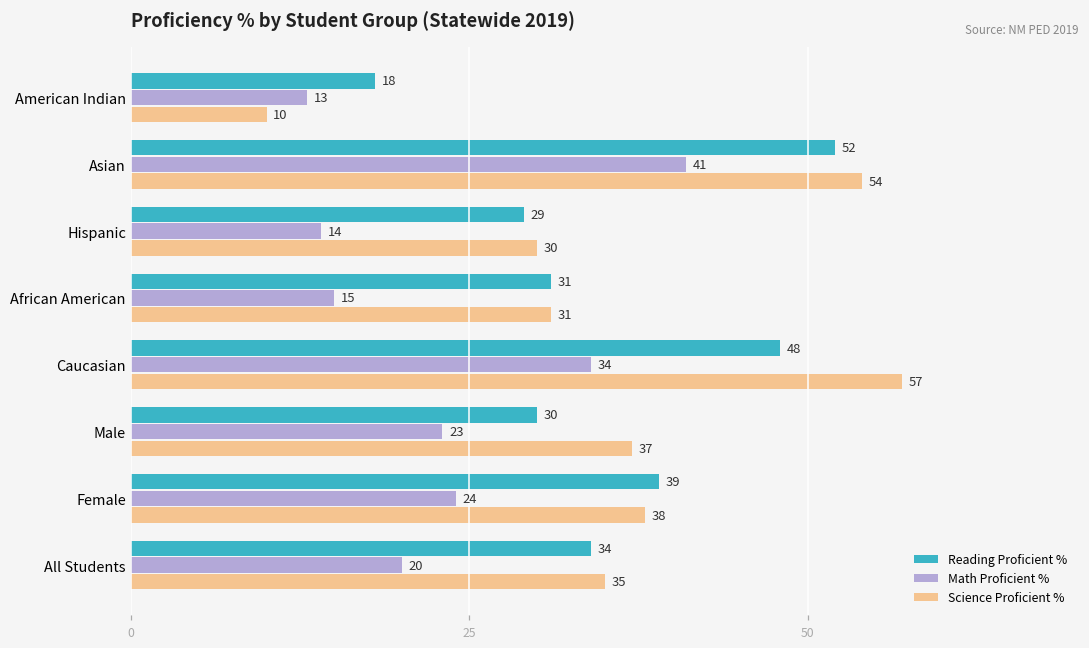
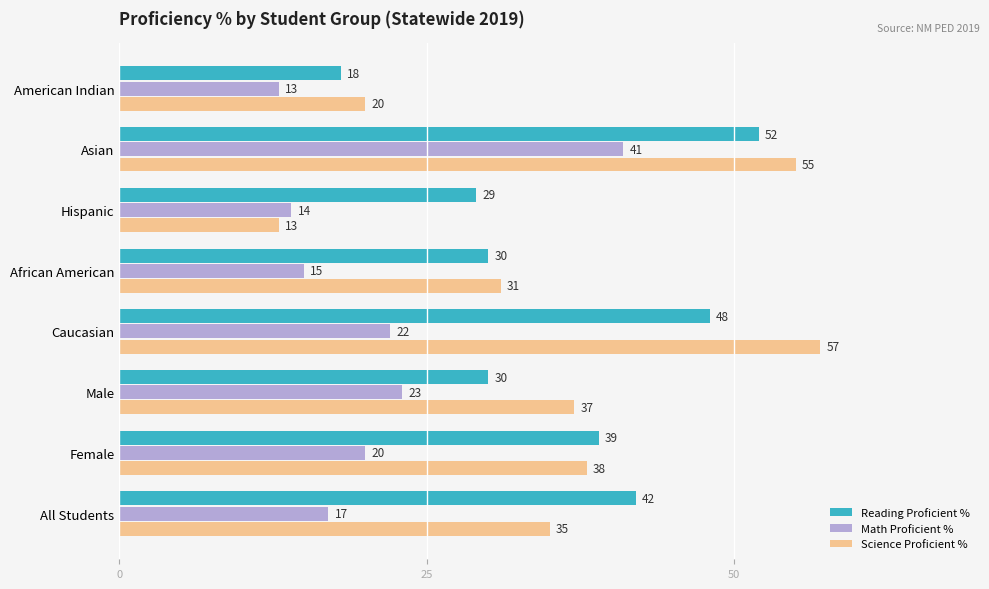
  {
    "Reading Proficient %": {
      "American Indian": 18,
      "Asian": 52,
      "Hispanic": 29,
-     "African American": 31,
+     "African American": 30,
      "Caucasian": 48,
      "Male": 30,
      "Female": 39,
-     "All Students": 34
+     "All Students": 42
    },
    "Math Proficient %": {
      "American Indian": 13,
      "Asian": 41,
      "Hispanic": 14,
      "African American": 15,
-     "Caucasian": 34,
+     "Caucasian": 22,
      "Male": 23,
-     "Female": 24,
-     "All Students": 20
+     "Female": 20,
+     "All Students": 17
    },
    "Science Proficient %": {
-     "American Indian": 10,
-     "Asian": 54,
-     "Hispanic": 30,
+     "American Indian": 20,
+     "Asian": 55,
+     "Hispanic": 13,
      "African American": 31,
      "Caucasian": 57,
      "Male": 37,
      "Female": 38,
      "All Students": 35
    }
  }
